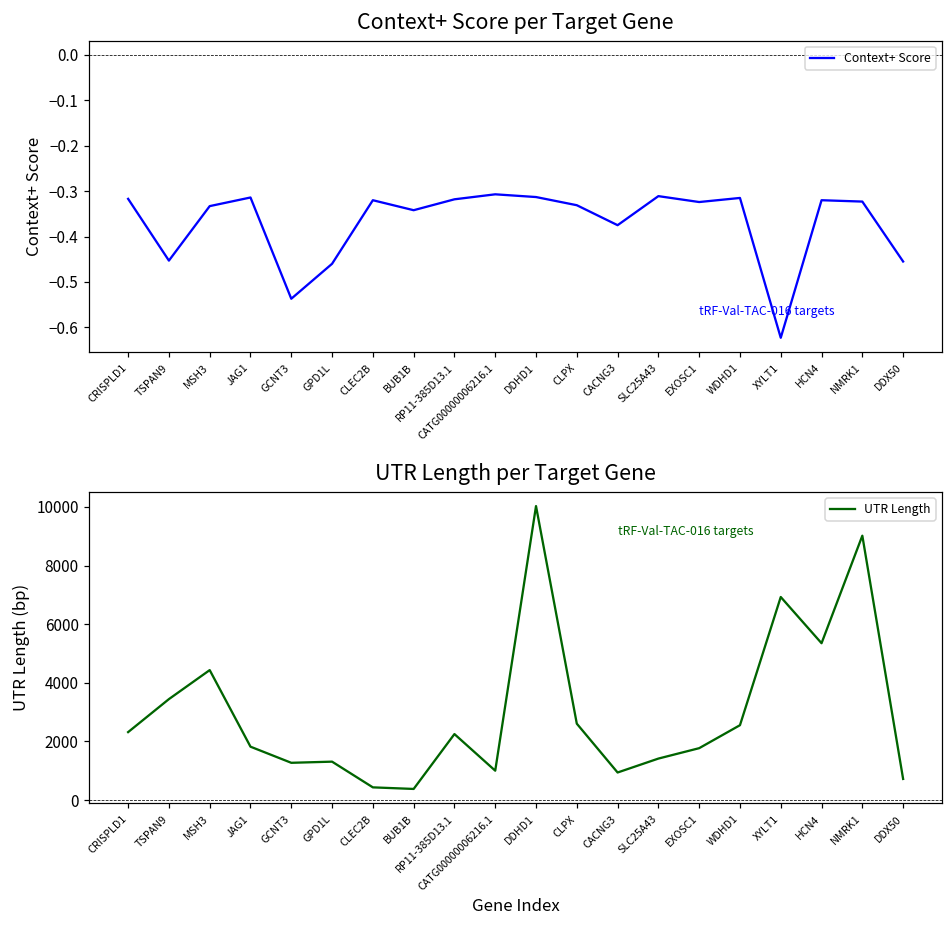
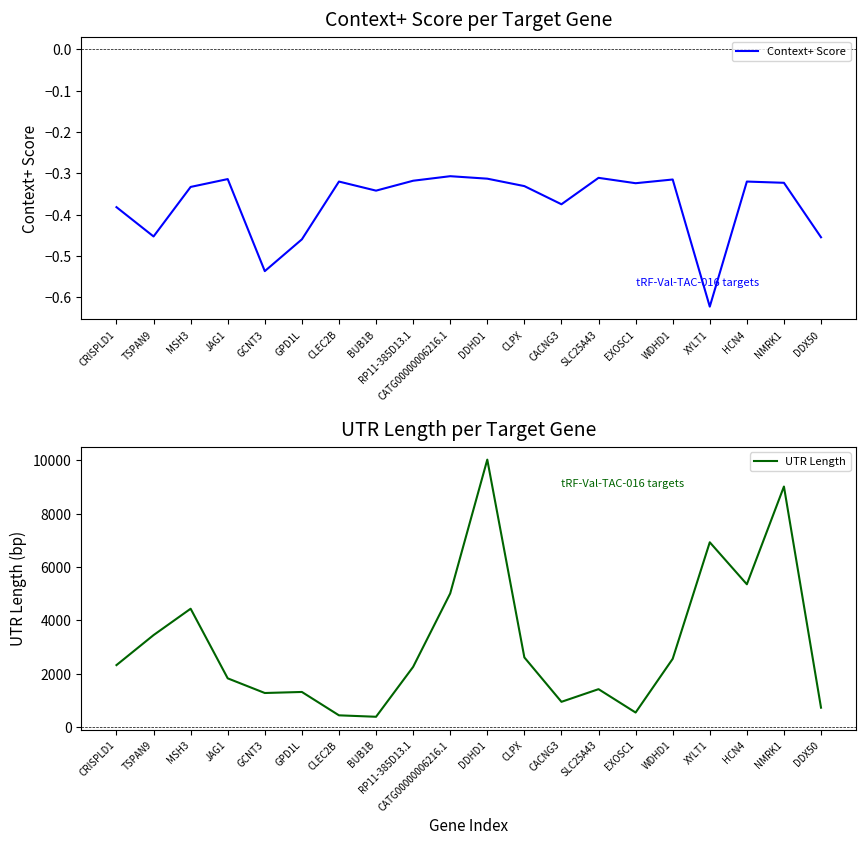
  {
    "Context+ Score per Target Gene": {
-     "CRISPLD1": -0.32,
+     "CRISPLD1": -0.38,
      "TSPAN9": -0.45,
      "MSH3": -0.33,
      "JAG1": -0.31,
      "GCNT3": -0.54,
      "GPD1L": -0.46,
      "CLEC2B": -0.32,
      "BUB1B": -0.34,
      "RP11-385D13.1": -0.32,
      "CATG00000006216.1": -0.31,
      "DDHD1": -0.31,
      "CLPX": -0.33,
      "CACNG3": -0.38,
      "SLC25A43": -0.31,
      "EXOSC1": -0.32,
      "WDHD1": -0.32,
      "XYLT1": -0.62,
      "HCN4": -0.32,
      "NMRK1": -0.32,
      "DDX50": -0.46
    },
    "UTR Length per Target Gene": {
      "CRISPLD1": 2300,
      "TSPAN9": 3400,
      "MSH3": 4400,
      "JAG1": 1800,
      "GCNT3": 1300,
      "GPD1L": 1300,
      "CLEC2B": 400,
      "BUB1B": 400,
      "RP11-385D13.1": 2200,
-     "CATG00000006216.1": 1000,
+     "CATG00000006216.1": 5000,
      "DDHD1": 10000,
      "CLPX": 2600,
      "CACNG3": 900,
      "SLC25A43": 1400,
-     "EXOSC1": 1800,
+     "EXOSC1": 500,
      "WDHD1": 2600,
      "XYLT1": 6900,
      "HCN4": 5300,
      "NMRK1": 9000,
      "DDX50": 700
    }
  }
